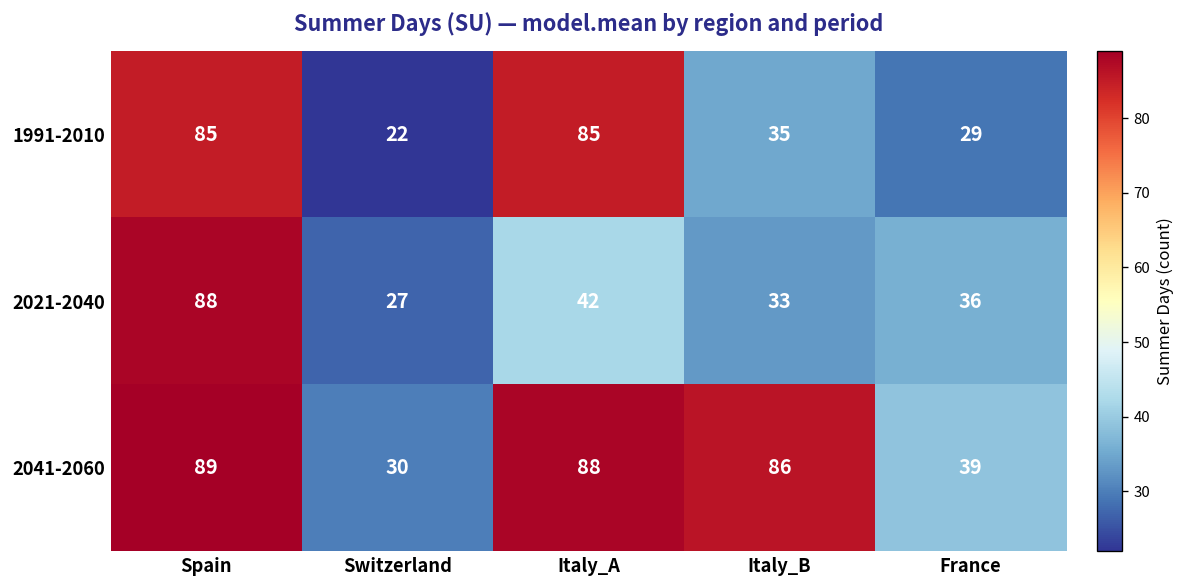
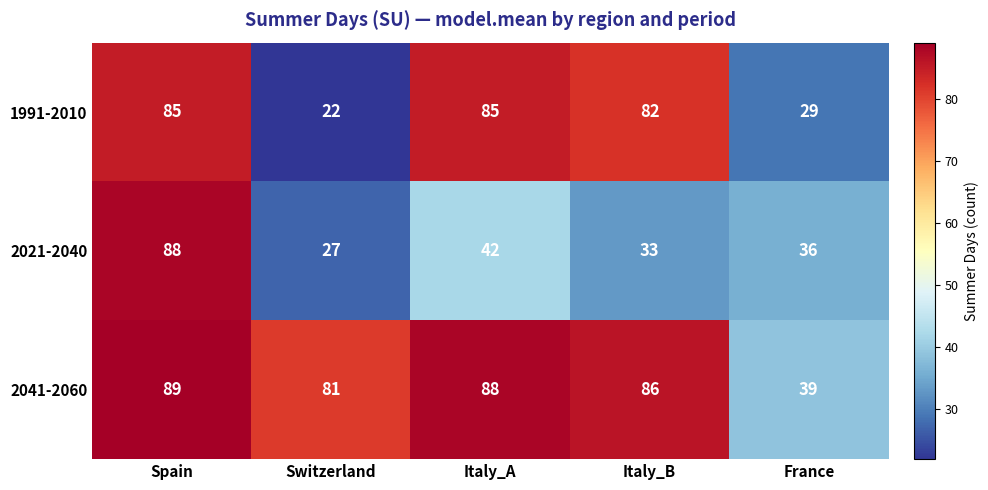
  {
    "1991-2010": {
      "Spain": 85,
      "Switzerland": 22,
      "Italy_A": 85,
-     "Italy_B": 35,
+     "Italy_B": 82,
      "France": 29
    },
    "2021-2040": {
      "Spain": 88,
      "Switzerland": 27,
      "Italy_A": 42,
      "Italy_B": 33,
      "France": 36
    },
    "2041-2060": {
      "Spain": 89,
-     "Switzerland": 30,
+     "Switzerland": 81,
      "Italy_A": 88,
      "Italy_B": 86,
      "France": 39
    }
  }
